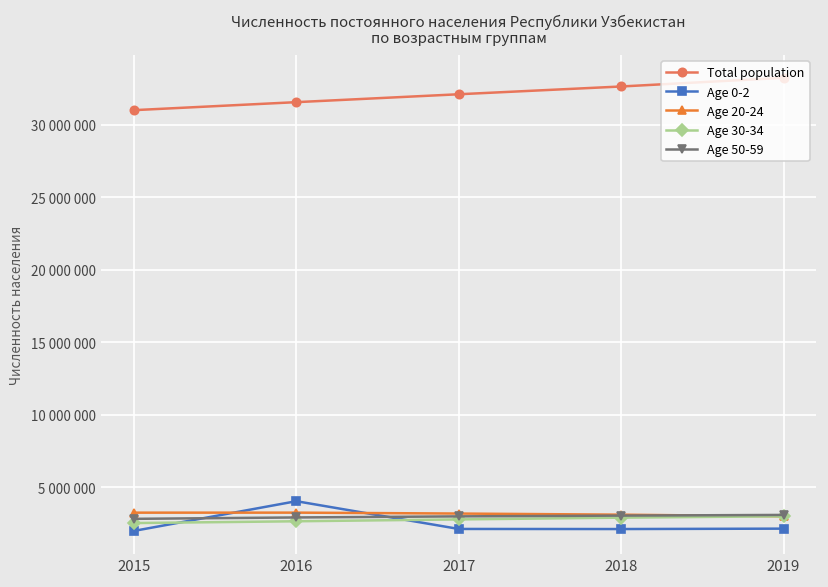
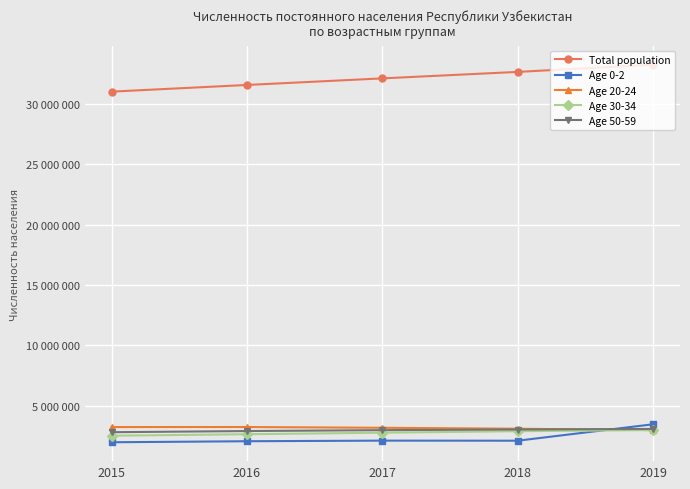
  {
    "Age 0-2": {
      "2015": 2000000,
-     "2016": 4000000,
+     "2016": 2100000,
      "2017": 2100000,
      "2018": 2100000,
-     "2019": 2100000
+     "2019": 3500000
    },
    "Age 30-34": {
      "2015": 2500000,
      "2016": 2600000,
      "2017": 2800000
    },
    "Age 50-59": {
      "2015": 2800000,
      "2016": 2900000
    }
  }
